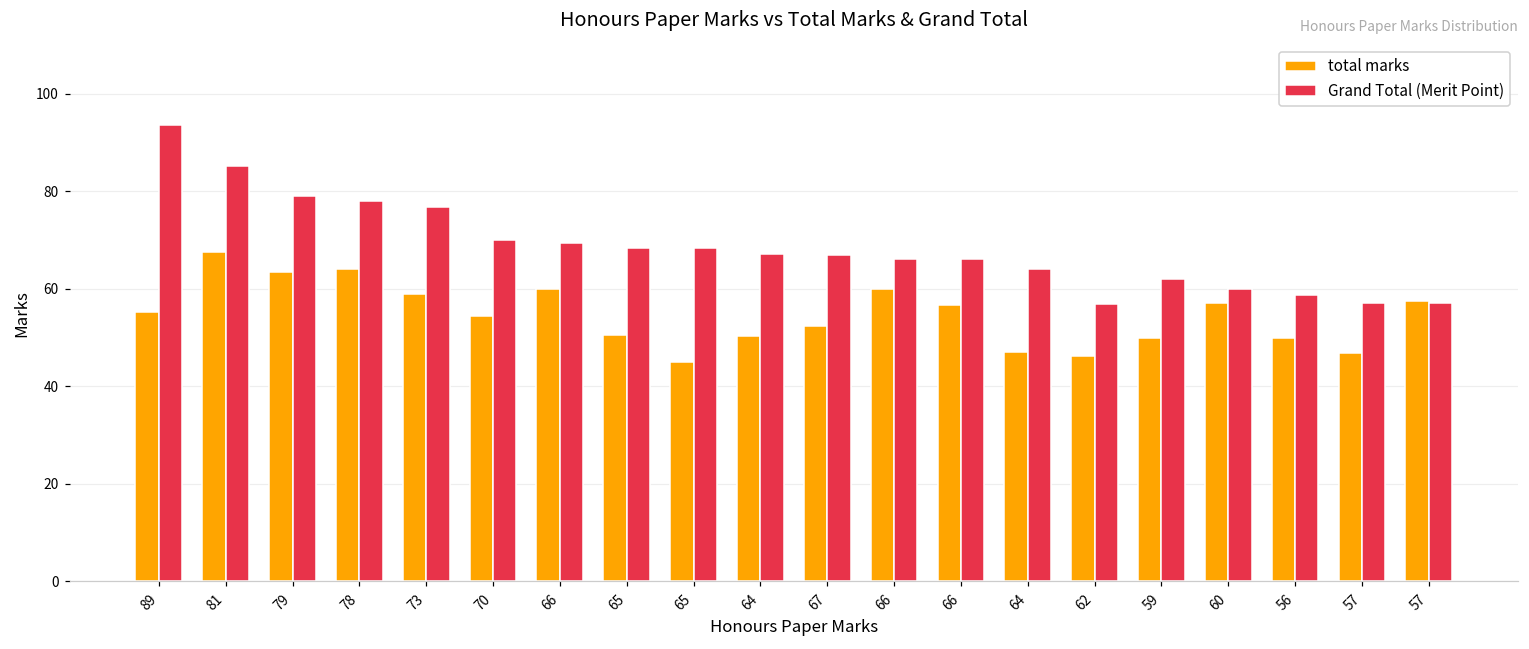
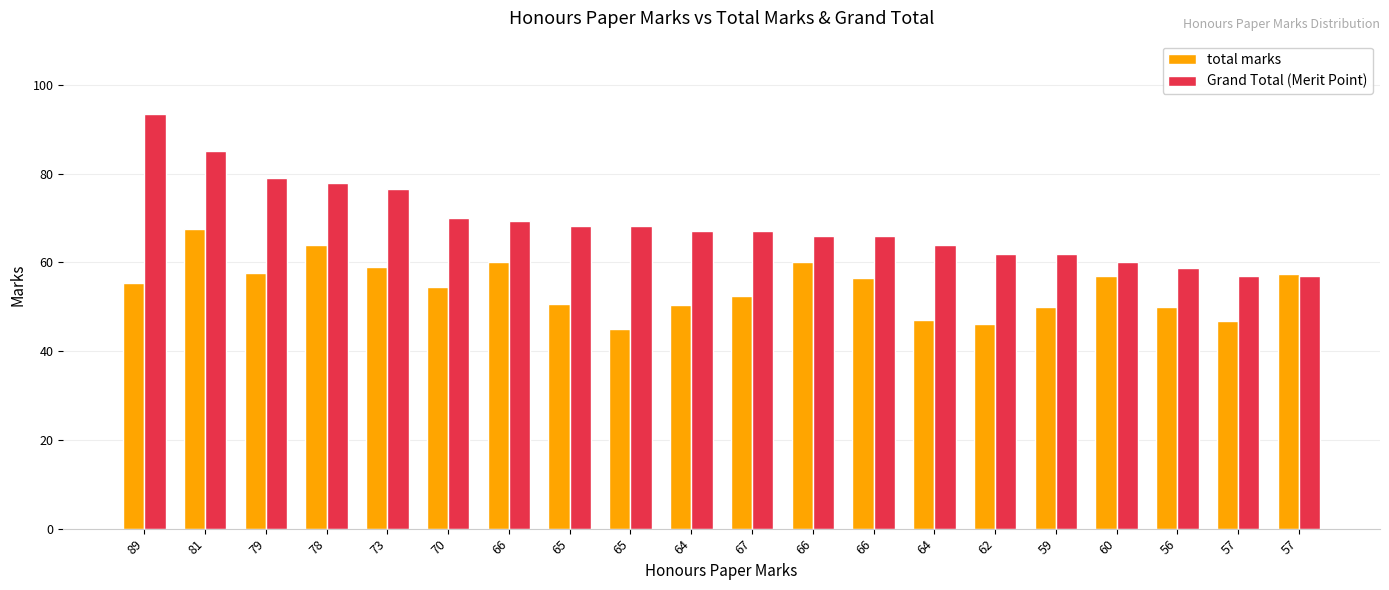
  {
    "total marks": {
      "89": 55,
      "81": 68,
-     "79": 63,
+     "79": 58,
      "78": 64,
      "73": 59,
      "70": 54,
      "67": 52,
      "62": 46,
      "59": 50,
      "60": 57,
      "56": 50
    },
    "Grand Total (Merit Point)": {
      "89": 93,
      "81": 85,
      "79": 79,
      "78": 78,
      "73": 77,
      "70": 70,
      "67": 67,
-     "62": 57,
+     "62": 62,
      "59": 62,
      "60": 60,
      "56": 59
    }
  }
